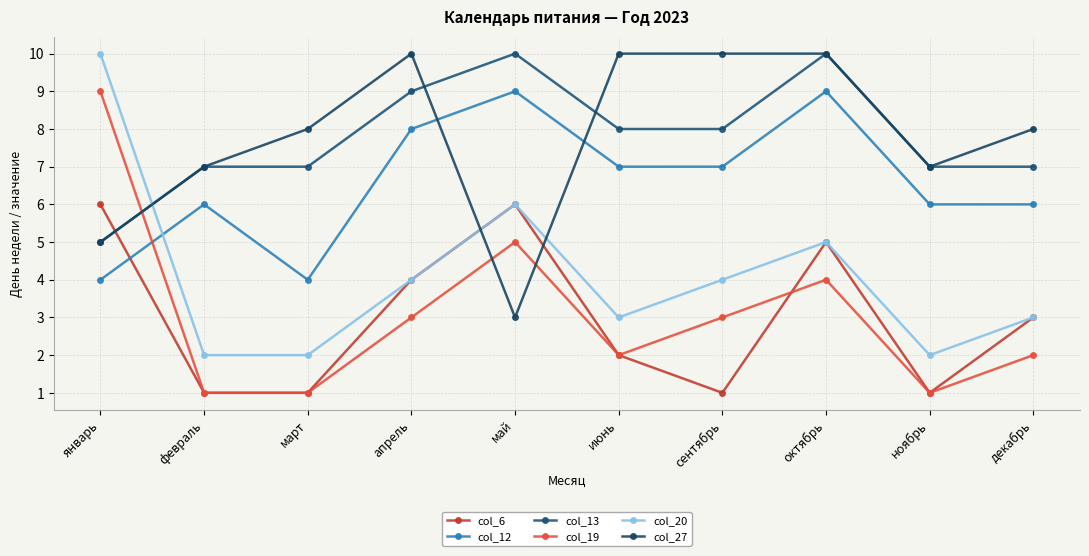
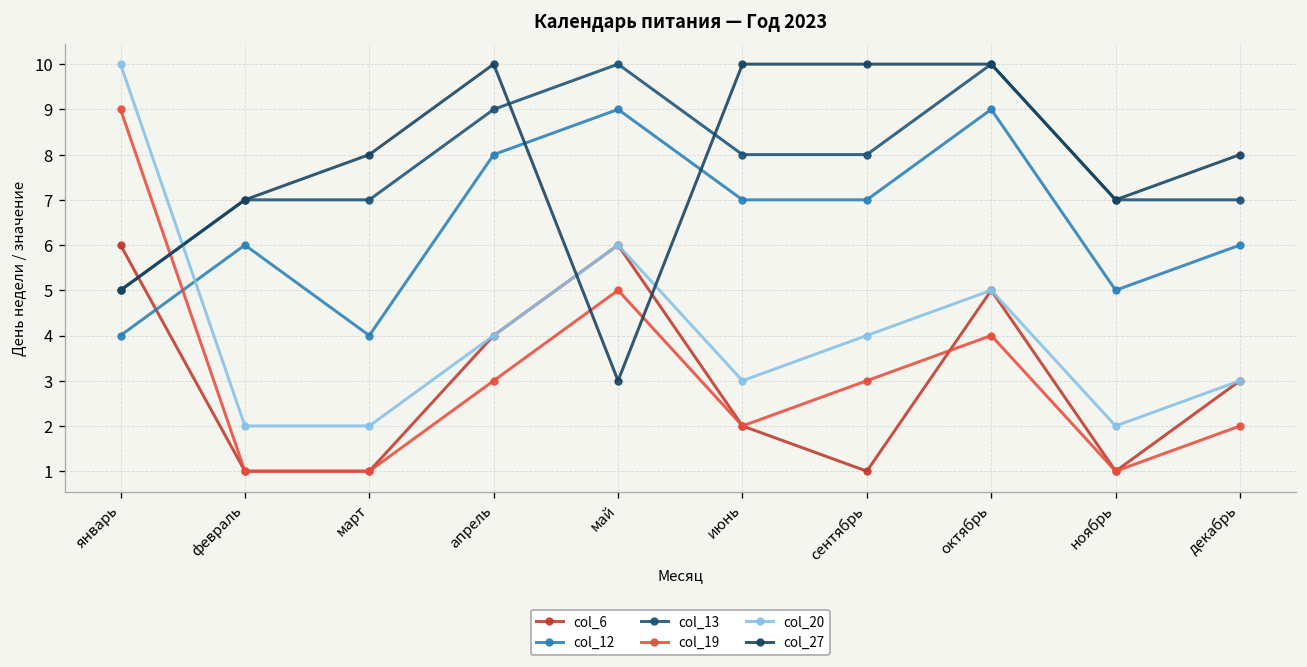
  {
    "col_12": {
      "январь": 4,
      "февраль": 6,
      "март": 4,
      "апрель": 8,
      "май": 9,
      "июнь": 7,
      "сентябрь": 7,
      "октябрь": 9,
-     "ноябрь": 6,
+     "ноябрь": 5,
      "декабрь": 6
    },
    "col_20": {
      "январь": 10,
      "февраль": 2,
      "март": 2,
      "июнь": 3,
      "сентябрь": 4,
      "ноябрь": 2
    }
  }
